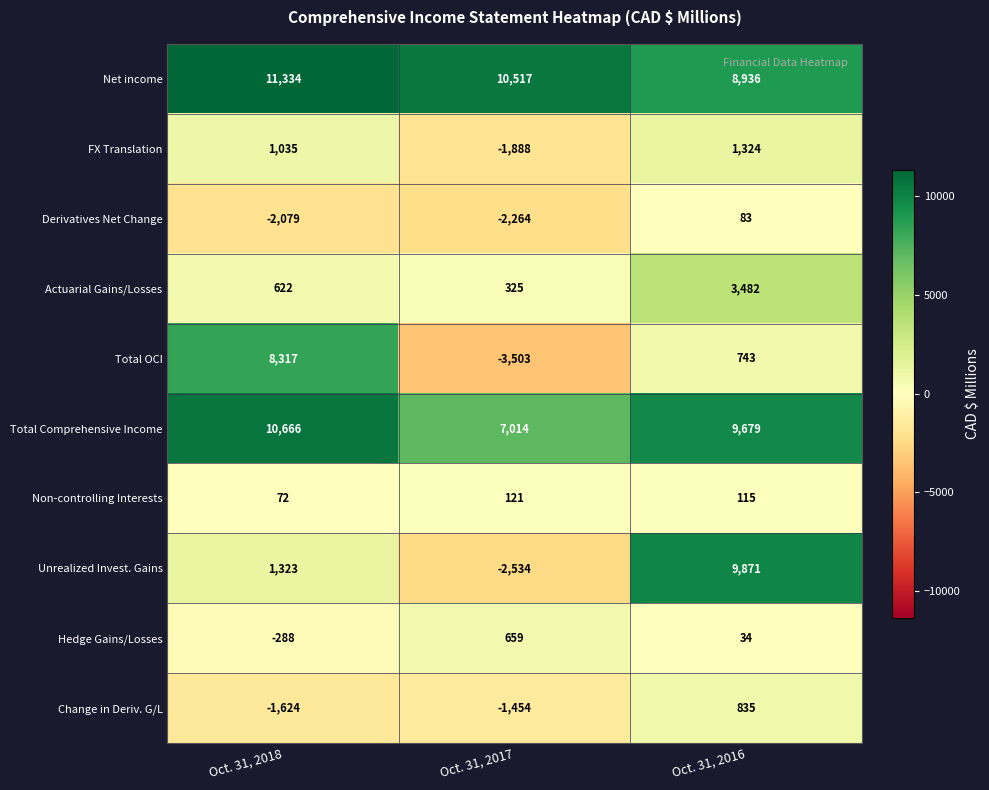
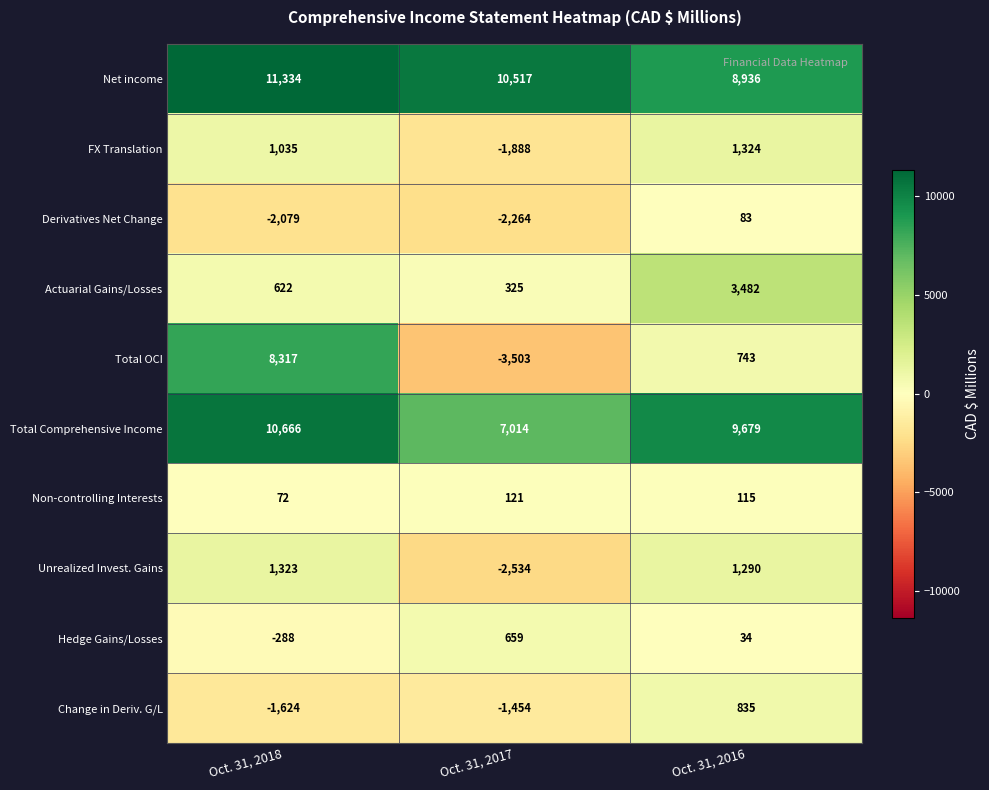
  {
    "Net income": {
      "Oct. 31, 2018": "11,334",
      "Oct. 31, 2017": "10,517"
    },
    "FX Translation": {
      "Oct. 31, 2018": "1,035",
      "Oct. 31, 2017": "-1,888",
      "Oct. 31, 2016": "1,324"
    },
    "Derivatives Net Change": {
      "Oct. 31, 2018": "-2,079",
      "Oct. 31, 2017": "-2,264",
      "Oct. 31, 2016": "83"
    },
    "Actuarial Gains/Losses": {
      "Oct. 31, 2018": "622",
      "Oct. 31, 2017": "325",
      "Oct. 31, 2016": "3,482"
    },
    "Total OCI": {
      "Oct. 31, 2018": "8,317",
      "Oct. 31, 2017": "-3,503",
      "Oct. 31, 2016": "743"
    },
    "Total Comprehensive Income": {
      "Oct. 31, 2018": "10,666",
      "Oct. 31, 2017": "7,014",
      "Oct. 31, 2016": "9,679"
    },
    "Non-controlling Interests": {
      "Oct. 31, 2018": "72",
      "Oct. 31, 2017": "121",
      "Oct. 31, 2016": "115"
    },
    "Unrealized Invest. Gains": {
      "Oct. 31, 2018": "1,323",
      "Oct. 31, 2017": "-2,534",
-     "Oct. 31, 2016": "9,871"
+     "Oct. 31, 2016": "1,290"
    },
    "Hedge Gains/Losses": {
      "Oct. 31, 2018": "-288",
      "Oct. 31, 2017": "659",
      "Oct. 31, 2016": "34"
    },
    "Change in Deriv. G/L": {
      "Oct. 31, 2018": "-1,624",
      "Oct. 31, 2017": "-1,454",
      "Oct. 31, 2016": "835"
    }
  }
